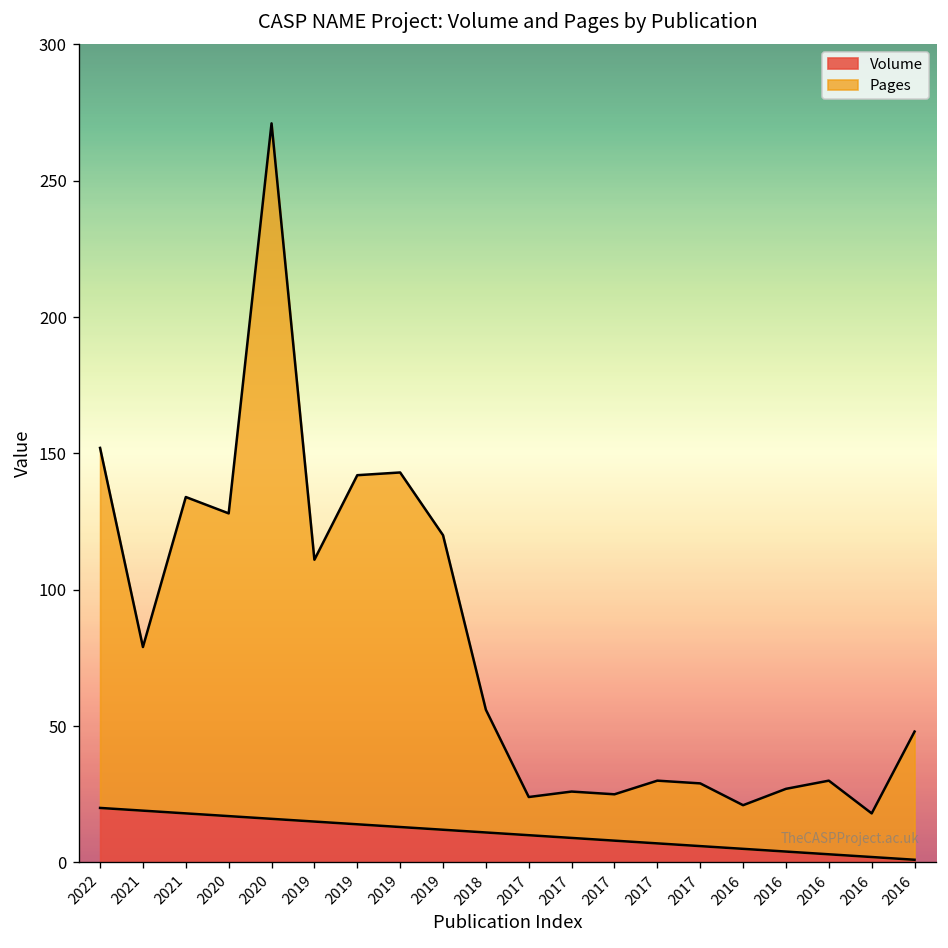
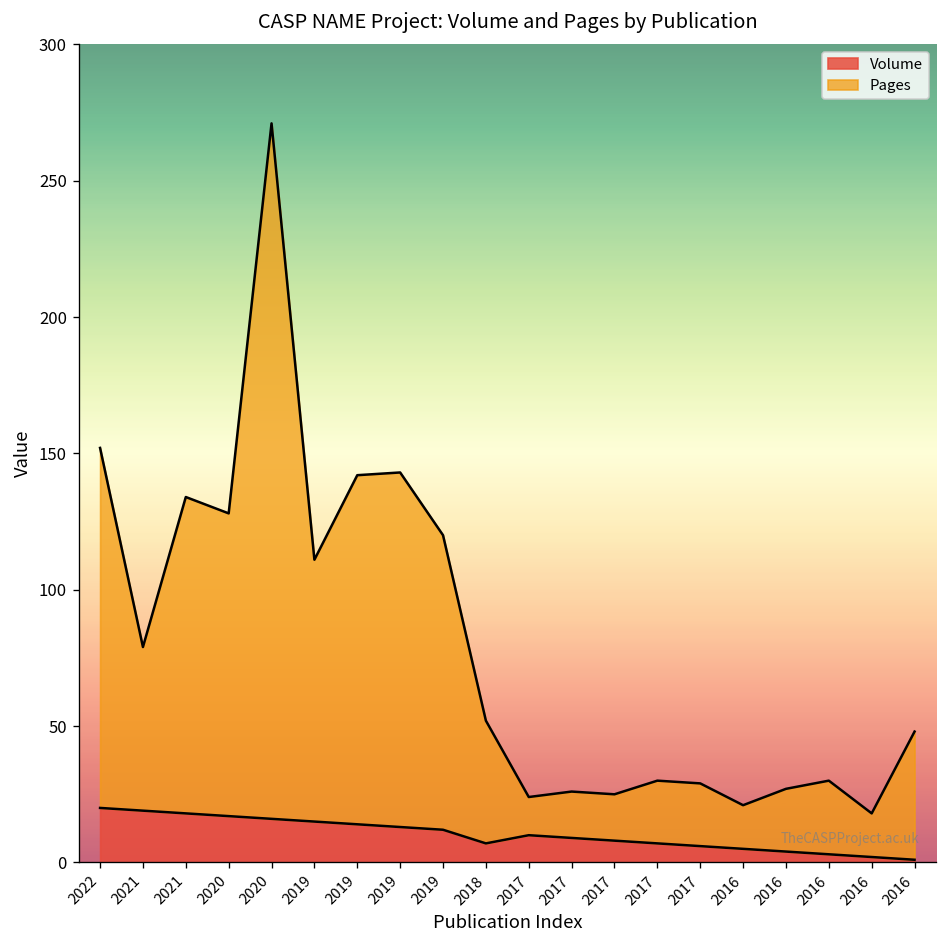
  {
    "Volume": {
      "2022": 20,
-     "2018": 11
+     "2018": 7
    },
    "Pages": {
      "2022": 132,
      "2018": 45
    }
  }
